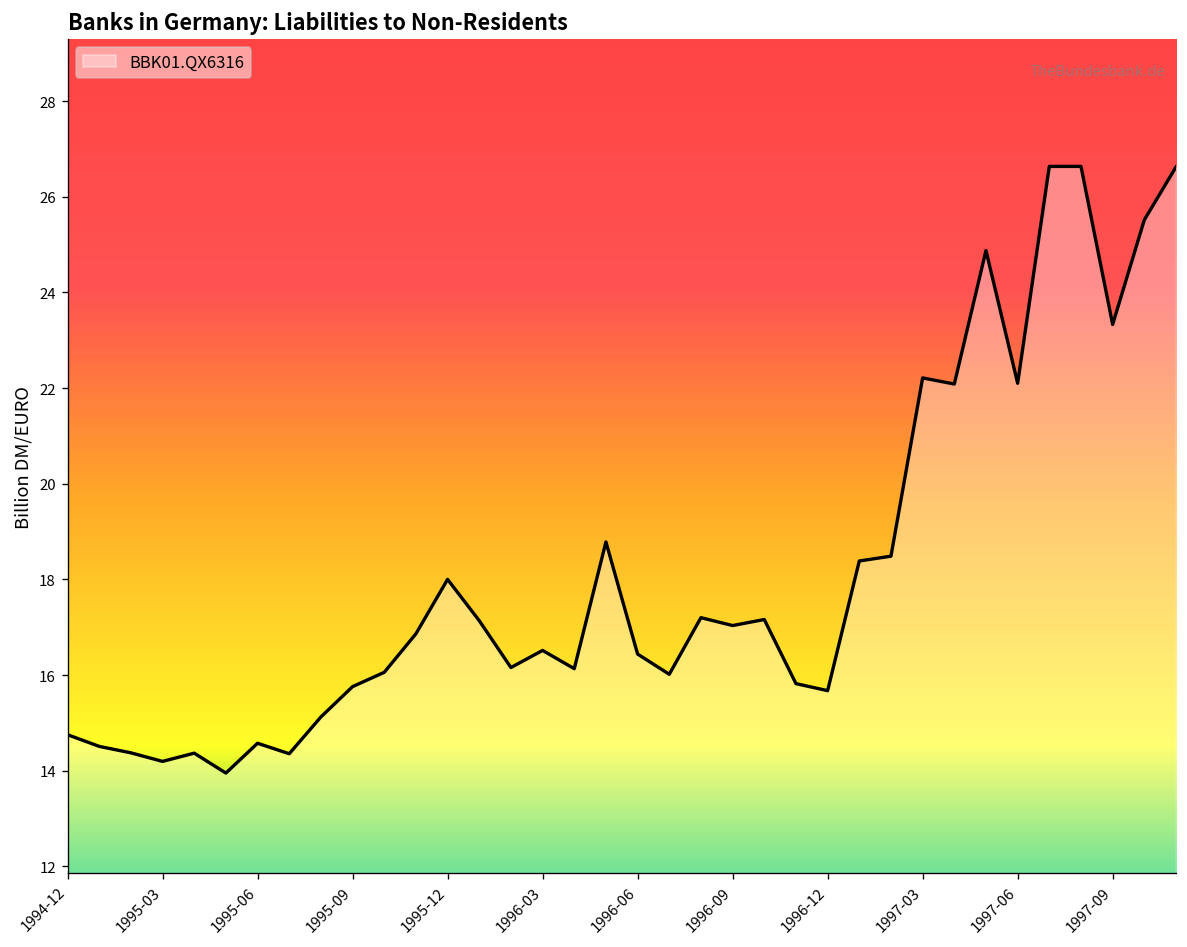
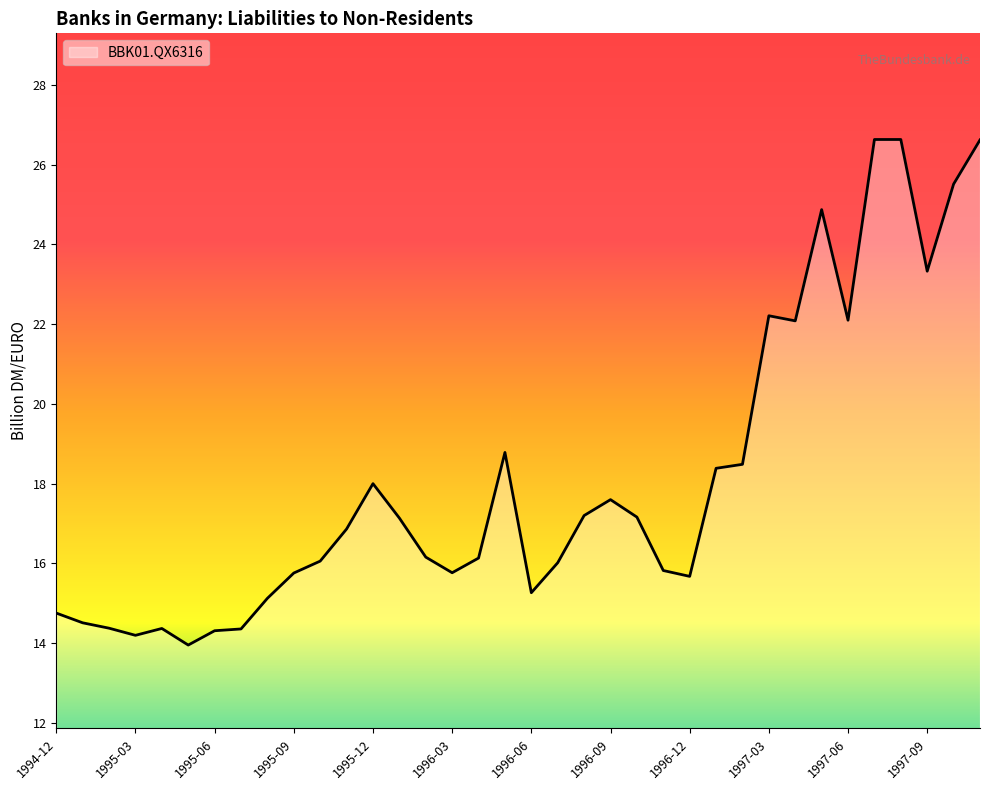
  {
    "1994-12": 14.8,
    "1995-03": 14.2,
-   "1995-06": 14.6,
+   "1995-06": 14.3,
    "1995-09": 15.8,
    "1995-12": 18.0,
-   "1996-03": 16.5,
-   "1996-06": 16.4,
-   "1996-09": 17.0,
+   "1996-03": 15.8,
+   "1996-06": 15.3,
+   "1996-09": 17.6,
    "1996-12": 15.7,
    "1997-03": 22.2,
    "1997-06": 22.1,
    "1997-09": 23.3
  }
